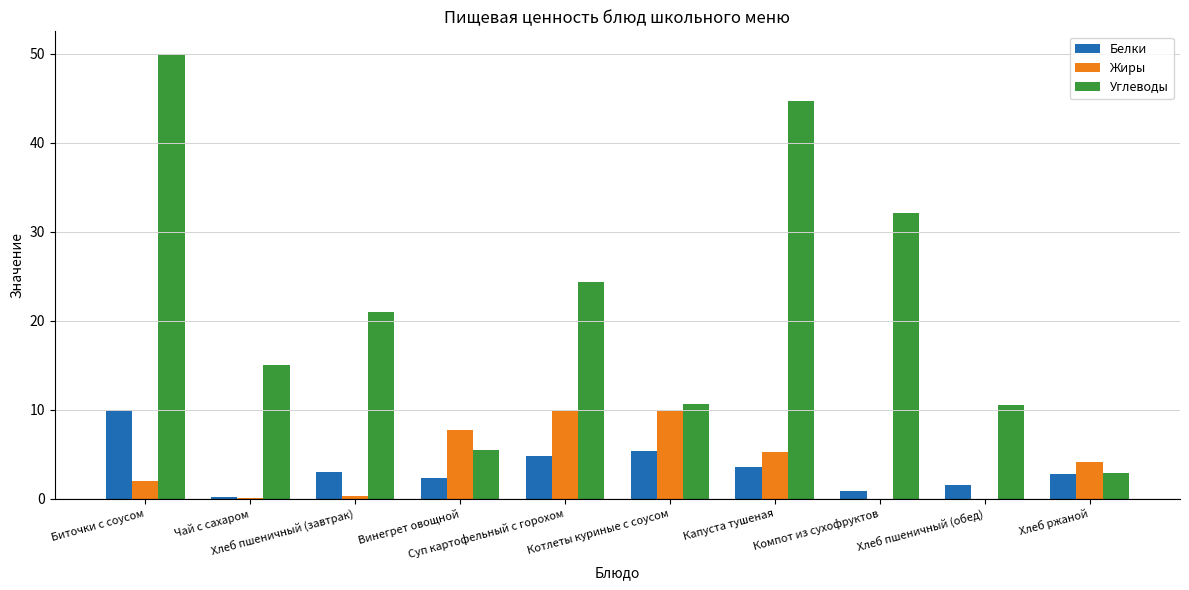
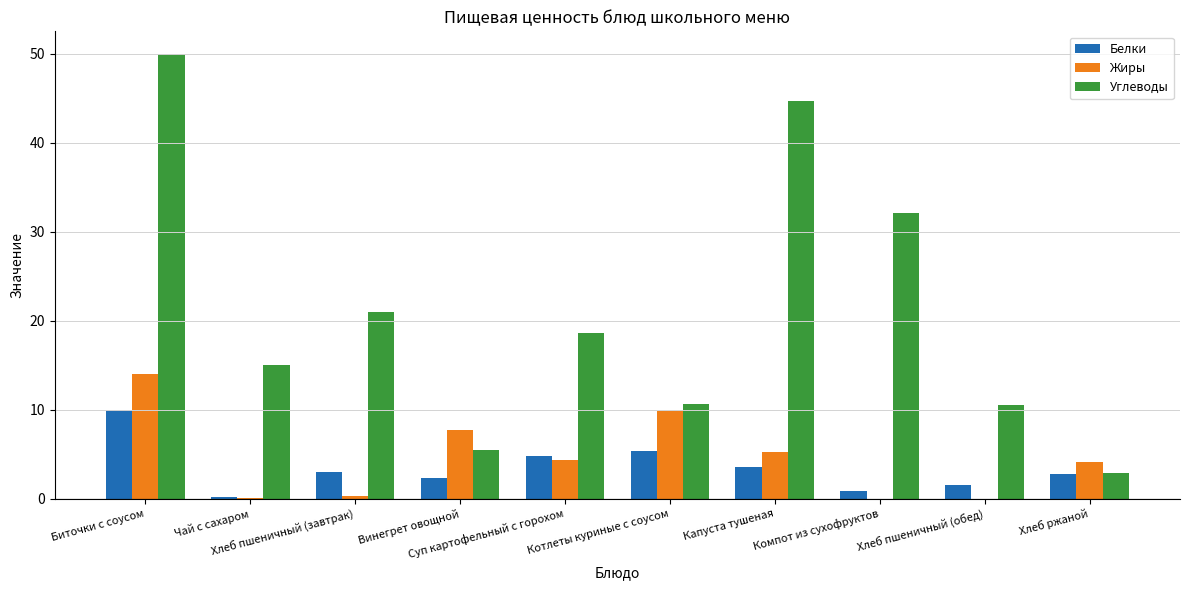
  {
    "Белки": {
      "Биточки с соусом": 10,
      "Хлеб пшеничный (завтрак)": 3,
      "Винегрет овощной": 2,
      "Суп картофельный с горохом": 5,
      "Котлеты куриные с соусом": 5,
      "Капуста тушеная": 4,
      "Компот из сухофруктов": 1,
      "Хлеб пшеничный (обед)": 2,
      "Хлеб ржаной": 3
    },
    "Жиры": {
-     "Биточки с соусом": 2,
+     "Биточки с соусом": 14,
      "Винегрет овощной": 8,
-     "Суп картофельный с горохом": 10,
+     "Суп картофельный с горохом": 4,
      "Котлеты куриные с соусом": 10,
      "Капуста тушеная": 5,
      "Компот из сухофруктов": 0,
      "Хлеб ржаной": 4
    },
    "Углеводы": {
      "Биточки с соусом": 50,
      "Чай с сахаром": 15,
      "Хлеб пшеничный (завтрак)": 21,
      "Винегрет овощной": 5,
-     "Суп картофельный с горохом": 24,
+     "Суп картофельный с горохом": 19,
      "Котлеты куриные с соусом": 11,
      "Капуста тушеная": 45,
      "Компот из сухофруктов": 32,
      "Хлеб пшеничный (обед)": 10,
      "Хлеб ржаной": 3
    }
  }
